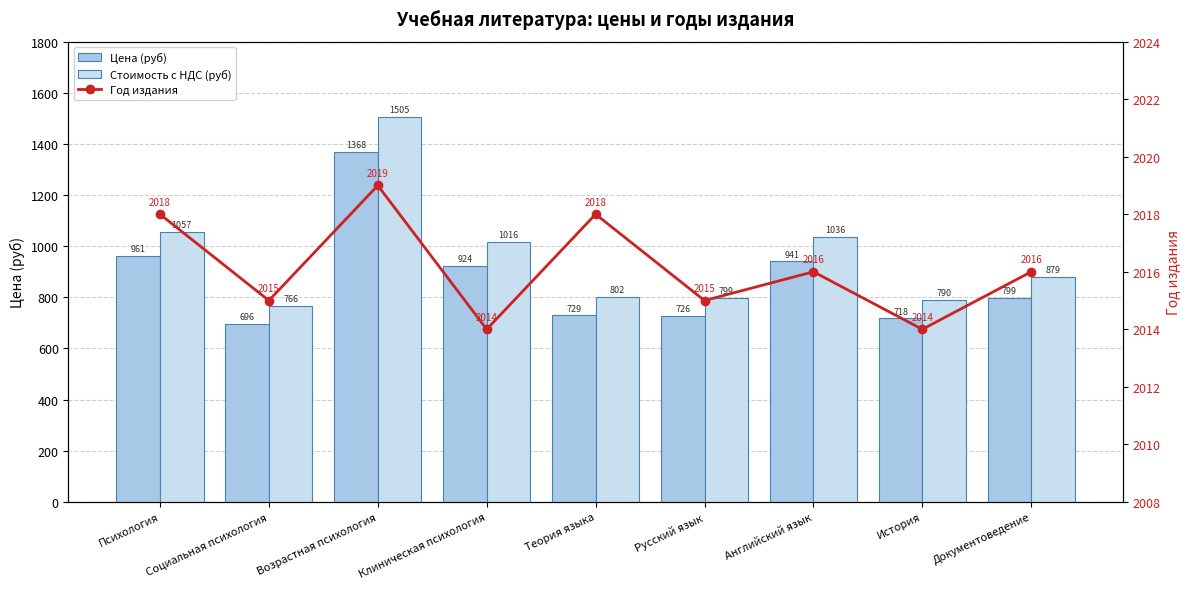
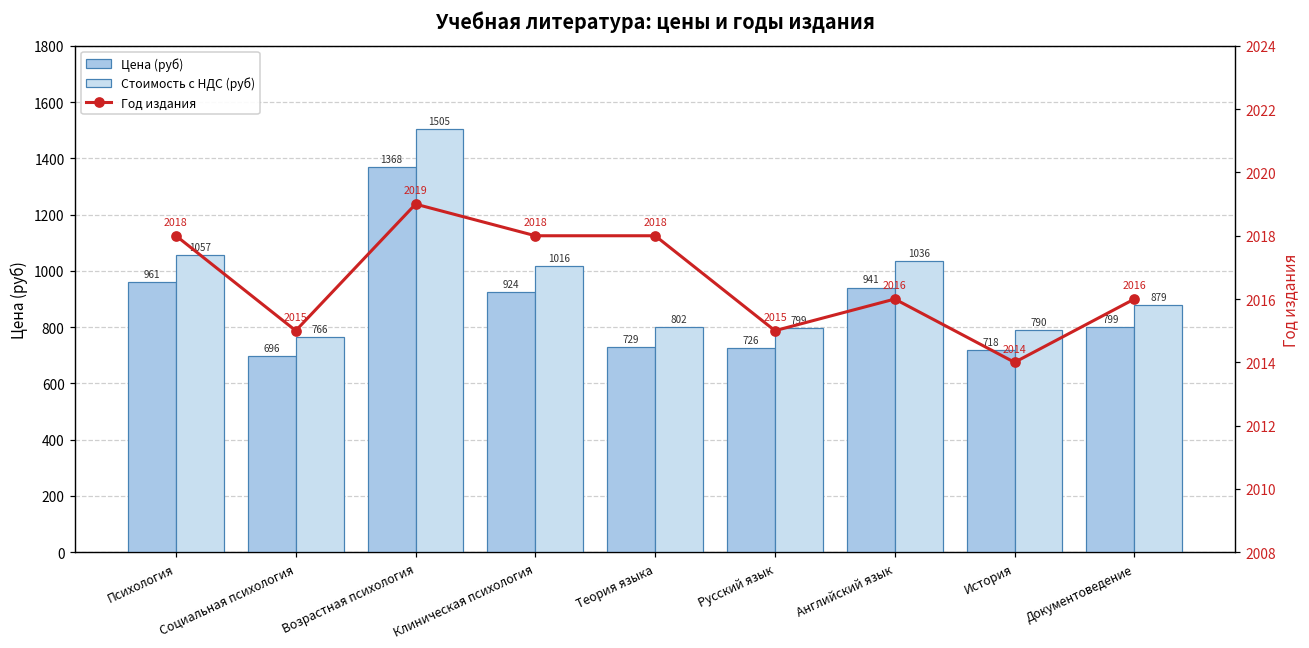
  {
    "Год издания": {
      "Психология": 2018,
      "Социальная психология": 2015,
      "Возрастная психология": 2019,
-     "Клиническая психология": 2014,
+     "Клиническая психология": 2018,
      "Теория языка": 2018,
      "Русский язык": 2015,
      "Английский язык": 2016,
      "История": 2014,
      "Документоведение": 2016
    }
  }
